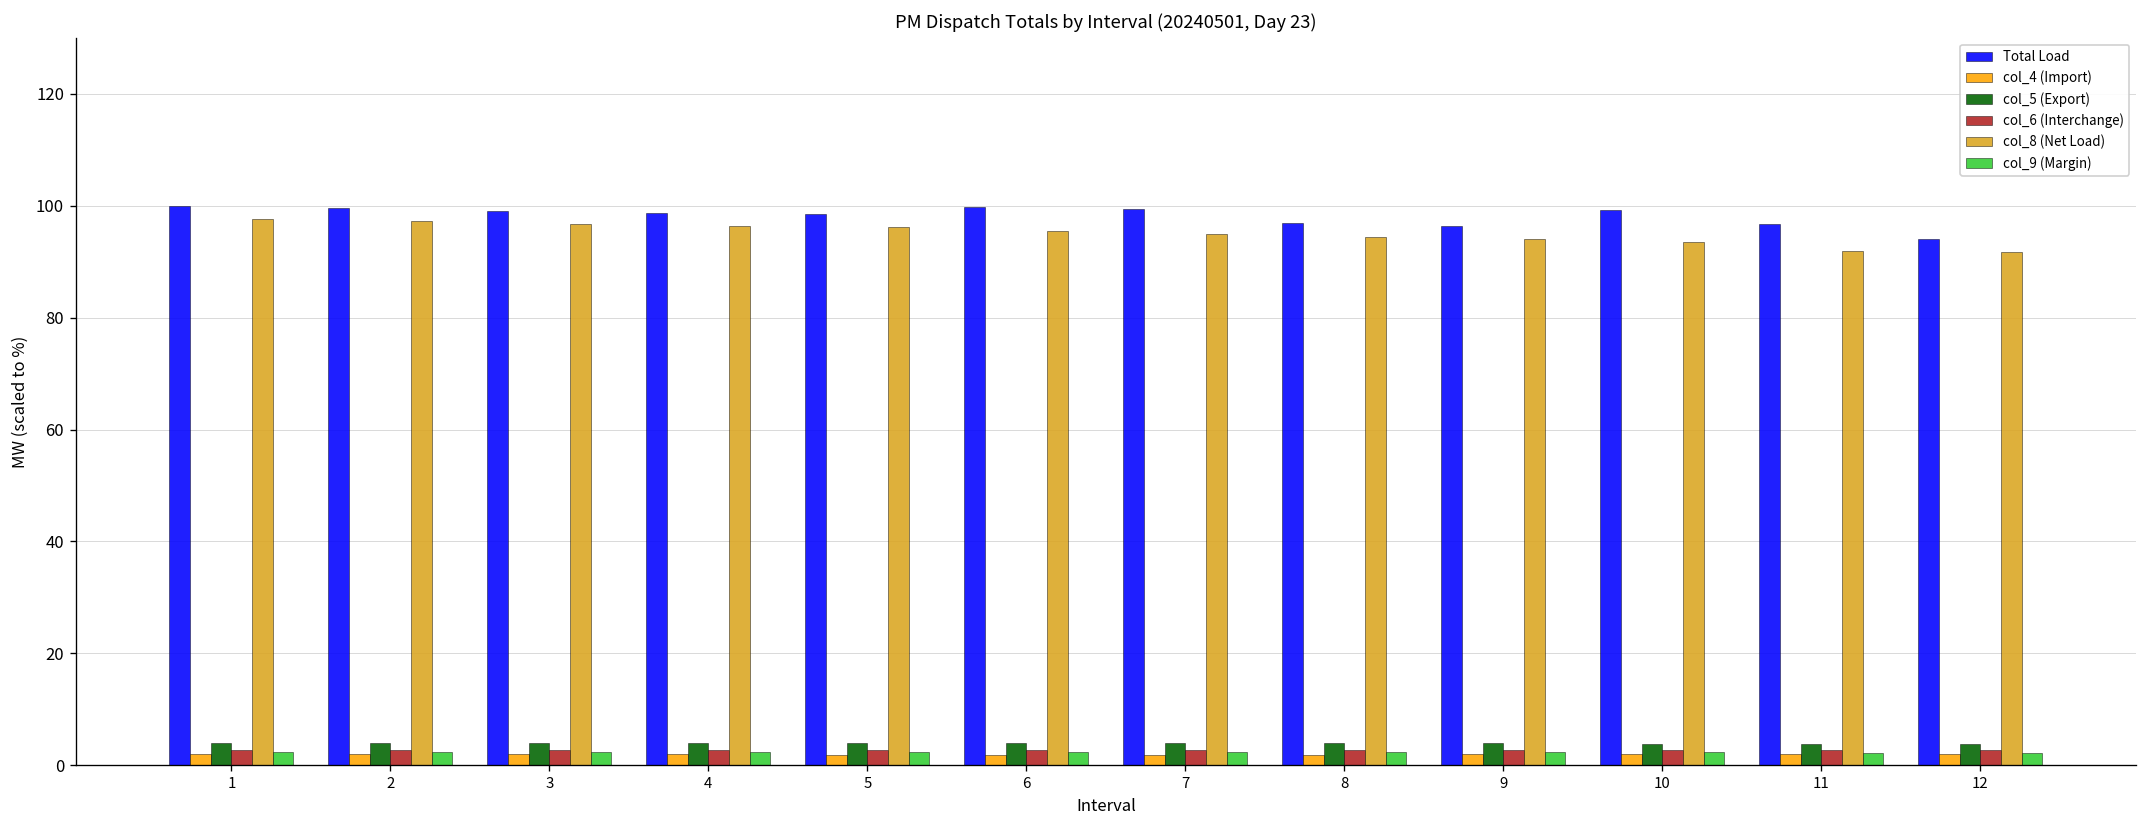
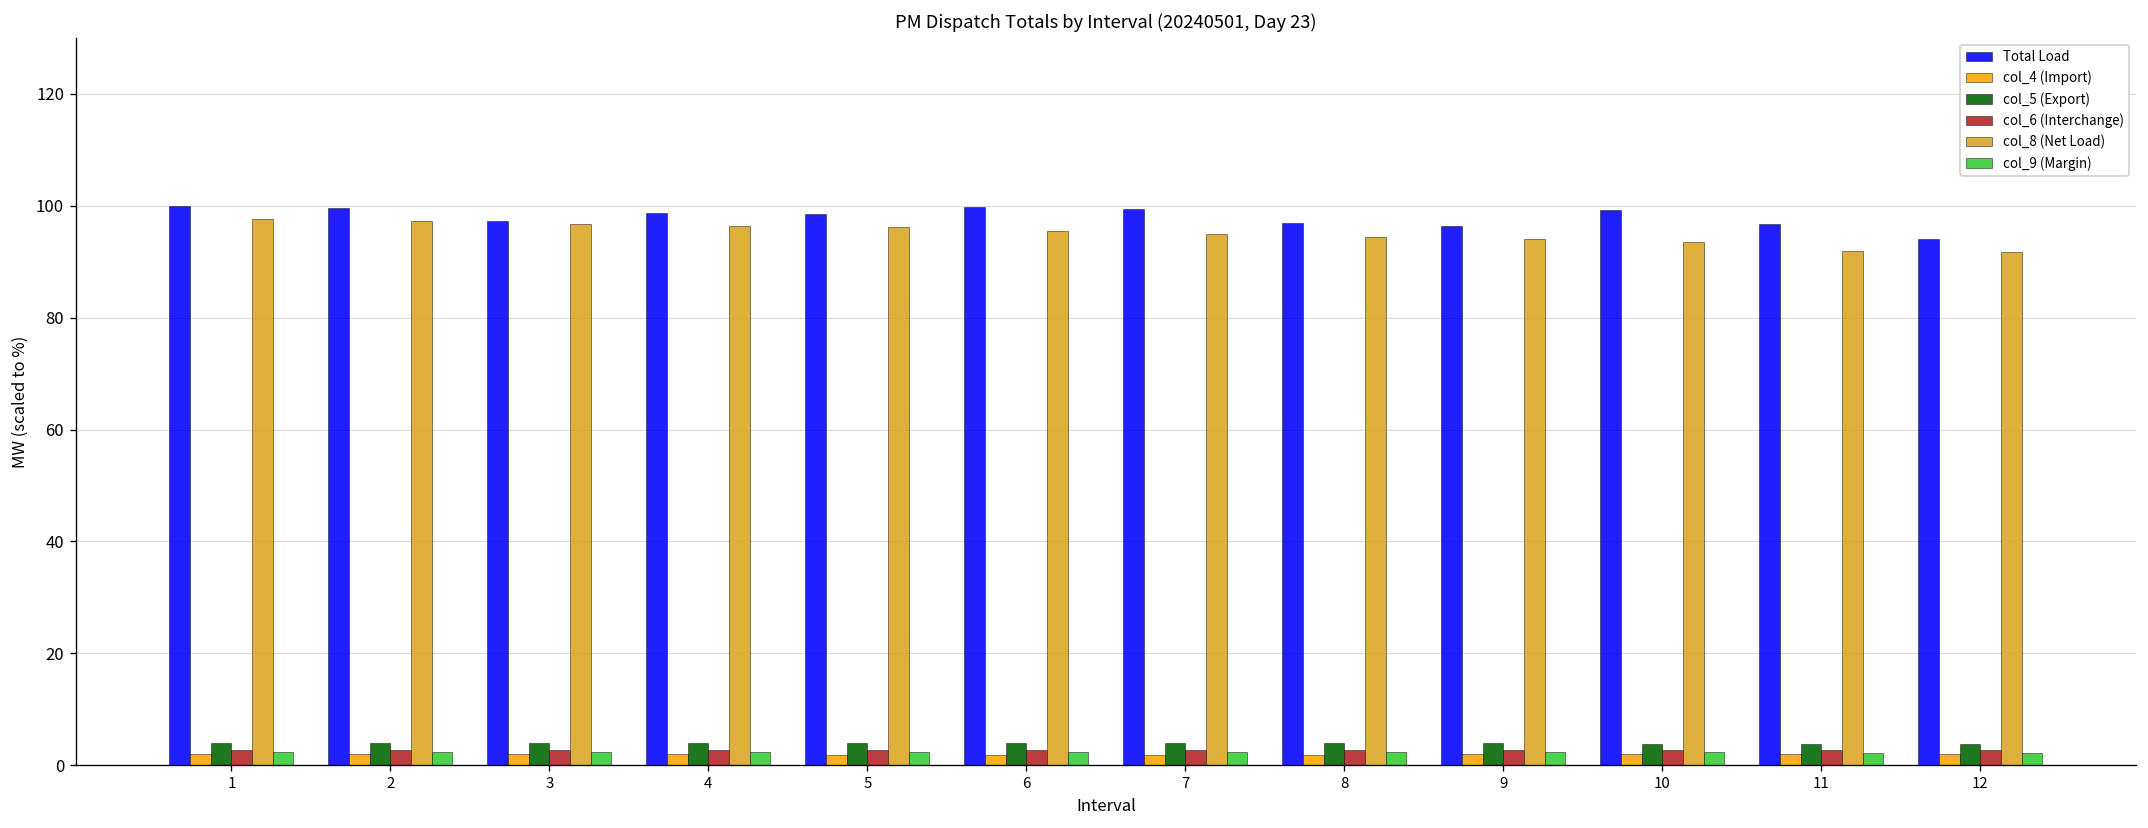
  {
    "Total Load": {
      "1": 100,
      "2": 100,
-     "3": 99,
+     "3": 97,
      "4": 99,
      "5": 98,
      "6": 100,
      "7": 99,
      "8": 97,
      "9": 96,
      "10": 99,
      "11": 97,
      "12": 94
    },
    "col_5 (Export)": {
      "1": 4,
      "2": 4,
      "3": 4,
      "4": 4,
      "5": 4,
      "6": 4,
      "7": 4,
      "8": 4,
      "9": 4,
      "10": 4,
      "11": 4,
      "12": 4
    },
    "col_6 (Interchange)": {
      "1": 3,
      "2": 3,
      "3": 3,
      "4": 3,
      "5": 3,
      "6": 3,
      "7": 3,
      "8": 3,
      "9": 3,
      "10": 3,
      "11": 3,
      "12": 3
    },
    "col_9 (Margin)": {
      "1": 2,
      "2": 2,
      "3": 2,
      "4": 2,
      "5": 2,
      "6": 2,
      "7": 2,
      "8": 2,
      "9": 2,
      "10": 2,
      "11": 2,
      "12": 2
    }
  }
